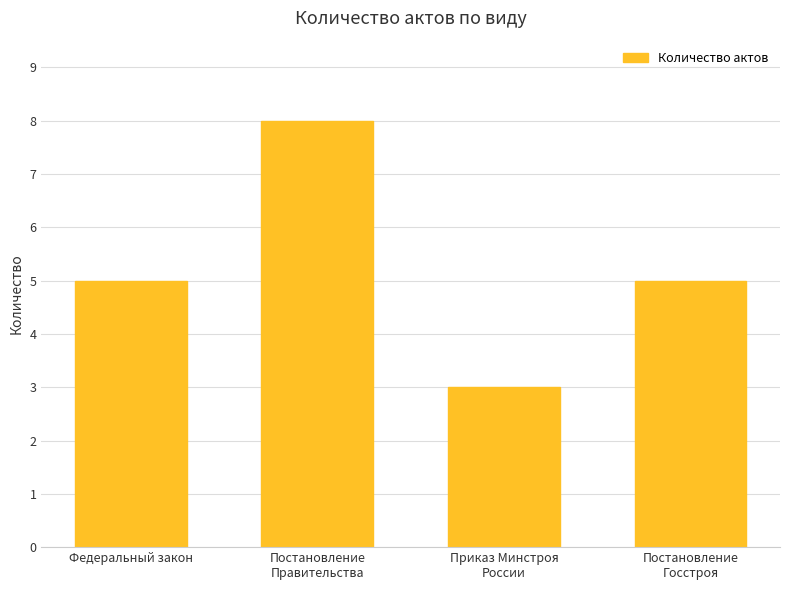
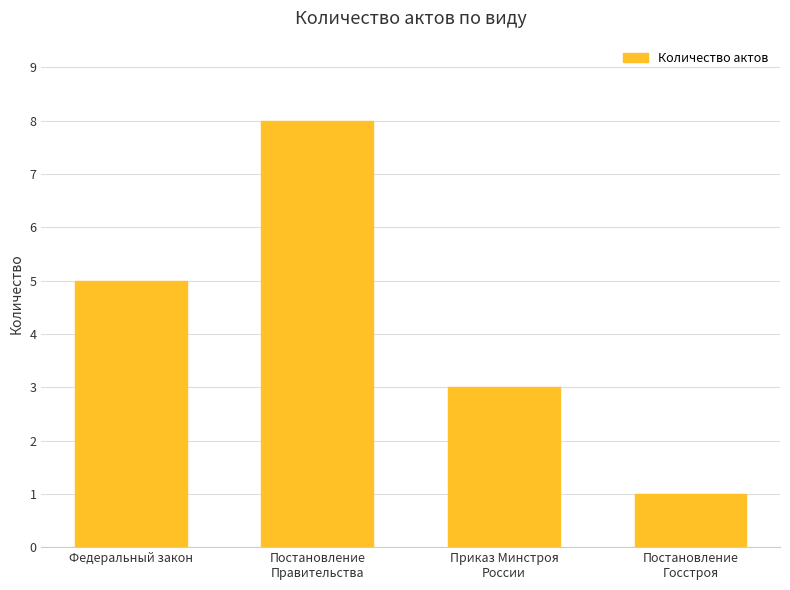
  {
    "Федеральный закон": 5,
    "Постановление Правительства": 8,
    "Приказ Минстроя России": 3,
-   "Постановление Госстроя": 5
+   "Постановление Госстроя": 1
  }
